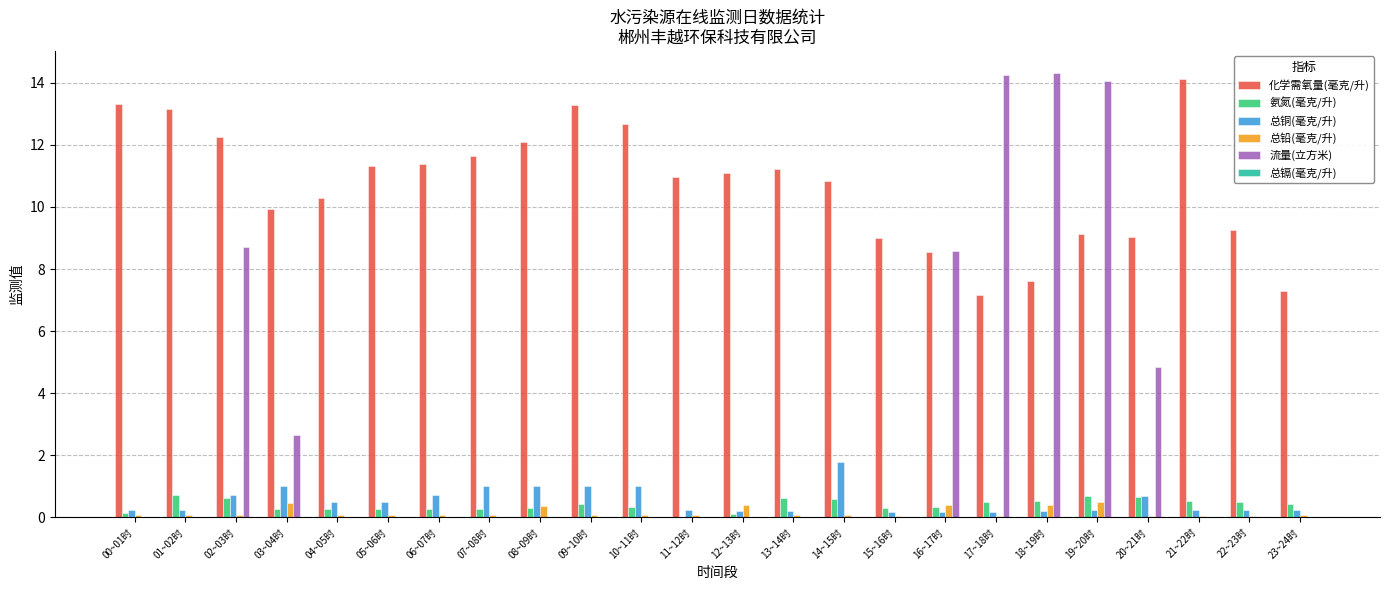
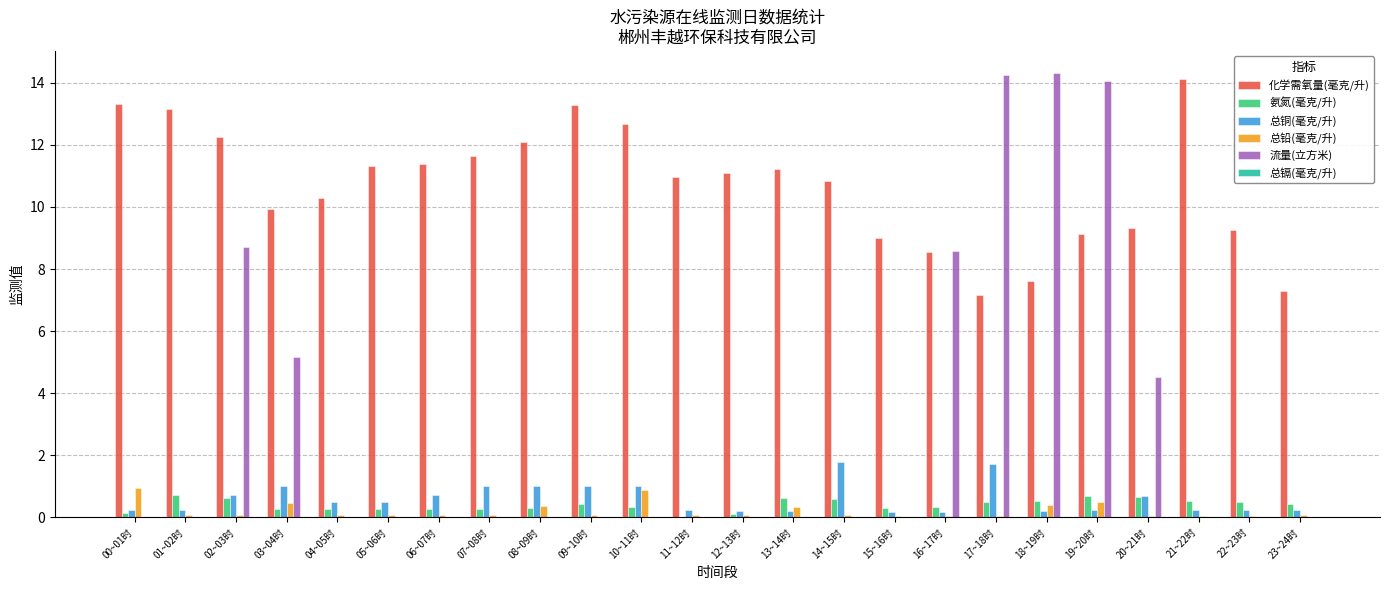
  {
    "化学需氧量(毫克/升)": {
      "00~01时": 13.3,
      "01~02时": 13.1,
      "02~03时": 12.3,
      "03~04时": 9.9,
      "04~05时": 10.3,
      "05~06时": 11.3,
      "06~07时": 11.4,
      "07~08时": 11.7,
      "08~09时": 12.1,
      "09~10时": 13.3,
      "10~11时": 12.7,
      "11~12时": 11.0,
      "12~13时": 11.1,
      "13~14时": 11.2,
      "14~15时": 10.8,
      "15~16时": 9.0,
      "16~17时": 8.5,
      "17~18时": 7.2,
      "18~19时": 7.6,
      "19~20时": 9.1,
-     "20~21时": 9.0,
+     "20~21时": 9.3,
      "21~22时": 14.1,
      "22~23时": 9.3,
      "23~24时": 7.3
    },
    "总铜(毫克/升)": {
      "00~01时": 0.2,
      "01~02时": 0.2,
      "02~03时": 0.7,
      "03~04时": 1.0,
      "04~05时": 0.5,
      "05~06时": 0.5,
      "06~07时": 0.7,
      "07~08时": 1.0,
      "08~09时": 1.0,
      "09~10时": 1.0,
      "10~11时": 1.0,
      "11~12时": 0.2,
      "12~13时": 0.2,
      "13~14时": 0.2,
      "14~15时": 1.8,
      "15~16时": 0.2,
      "16~17时": 0.2,
-     "17~18时": 0.2,
+     "17~18时": 1.7,
      "18~19时": 0.2,
      "19~20时": 0.2,
      "20~21时": 0.7,
      "21~22时": 0.2,
      "22~23时": 0.2,
      "23~24时": 0.3
    },
    "总铅(毫克/升)": {
-     "00~01时": 0.1,
+     "00~01时": 1.0,
      "03~04时": 0.5,
      "07~08时": 0.1,
      "08~09时": 0.4,
-     "10~11时": 0.1,
+     "10~11时": 0.9,
      "11~12时": 0.1,
-     "12~13时": 0.4,
-     "13~14时": 0.1,
-     "16~17时": 0.4,
+     "12~13时": 0.1,
+     "13~14时": 0.3,
+     "16~17时": 0.0,
      "18~19时": 0.4,
      "19~20时": 0.5
    },
    "流量(立方米)": {
      "00~01时": 0.0,
      "02~03时": 8.7,
-     "03~04时": 2.7,
+     "03~04时": 5.2,
      "04~05时": 0.0,
      "05~06时": 0.0,
      "06~07时": 0.0,
      "07~08时": 0.0,
      "08~09时": 0.0,
      "09~10时": 0.0,
      "10~11时": 0.0,
      "11~12时": 0.0,
      "12~13时": 0.0,
      "13~14时": 0.0,
      "14~15时": 0.0,
      "16~17时": 8.6,
      "17~18时": 14.2,
      "18~19时": 14.3,
      "19~20时": 14.0,
-     "20~21时": 4.9,
+     "20~21时": 4.5,
      "22~23时": 0.0,
      "23~24时": 0.0
    }
  }
